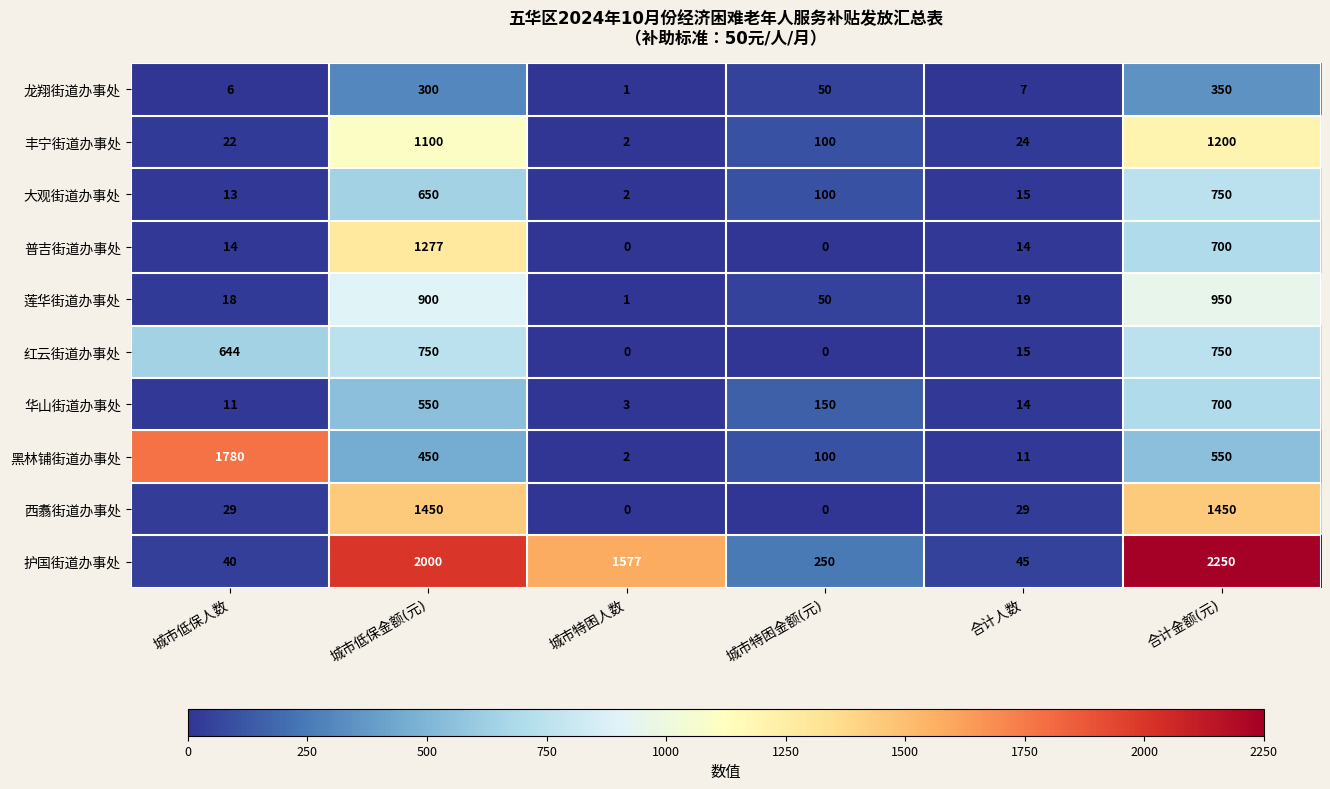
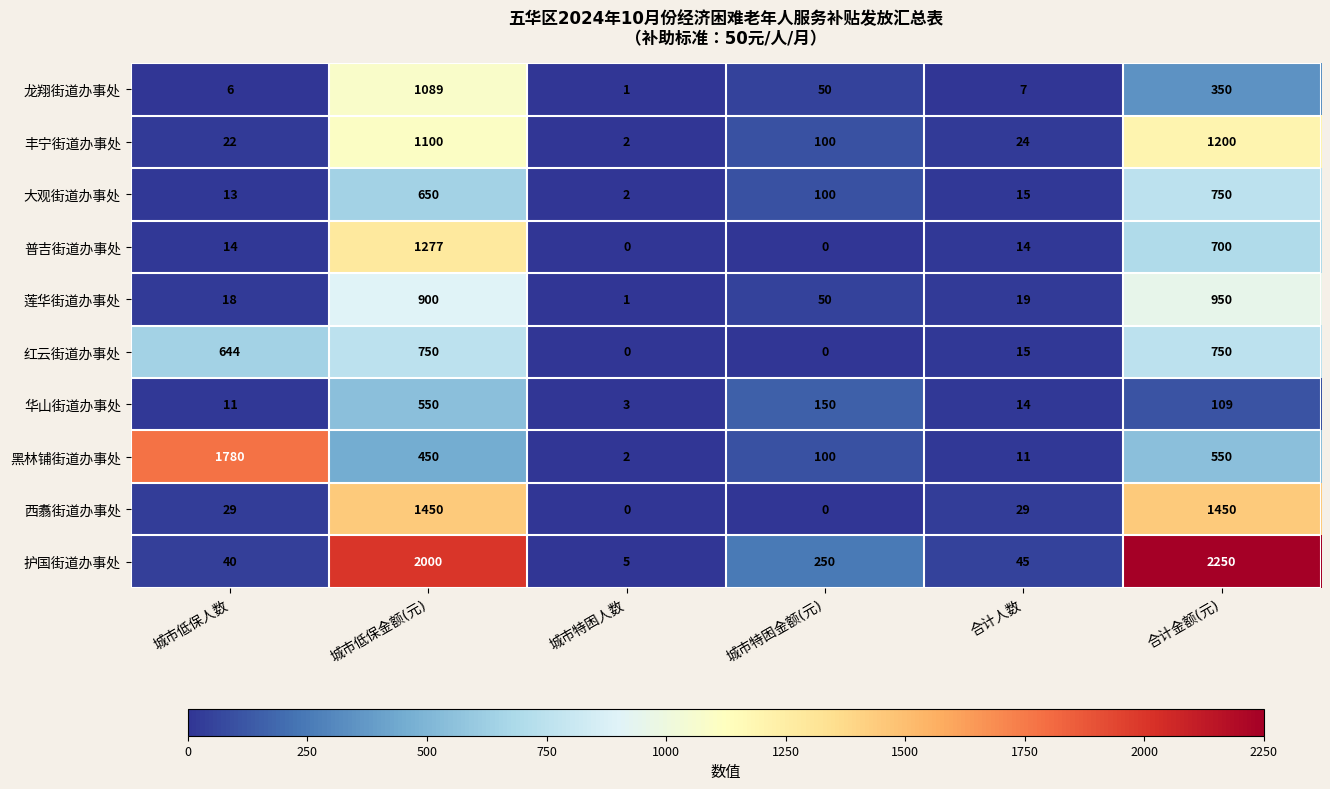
  {
    "龙翔街道办事处": {
      "城市低保人数": 6,
-     "城市低保金额(元)": 300,
+     "城市低保金额(元)": 1089,
      "城市特困人数": 1,
      "城市特困金额(元)": 50,
      "合计人数": 7,
      "合计金额(元)": 350
    },
    "丰宁街道办事处": {
      "城市低保人数": 22,
      "城市低保金额(元)": 1100,
      "城市特困人数": 2,
      "城市特困金额(元)": 100,
      "合计人数": 24,
      "合计金额(元)": 1200
    },
    "大观街道办事处": {
      "城市低保人数": 13,
      "城市低保金额(元)": 650,
      "城市特困人数": 2,
      "城市特困金额(元)": 100,
      "合计人数": 15,
      "合计金额(元)": 750
    },
    "普吉街道办事处": {
      "城市低保人数": 14,
      "城市低保金额(元)": 1277,
      "城市特困人数": 0,
      "城市特困金额(元)": 0,
      "合计人数": 14,
      "合计金额(元)": 700
    },
    "莲华街道办事处": {
      "城市低保人数": 18,
      "城市低保金额(元)": 900,
      "城市特困人数": 1,
      "城市特困金额(元)": 50,
      "合计人数": 19,
      "合计金额(元)": 950
    },
    "红云街道办事处": {
      "城市低保人数": 644,
      "城市低保金额(元)": 750,
      "城市特困人数": 0,
      "城市特困金额(元)": 0,
      "合计人数": 15,
      "合计金额(元)": 750
    },
    "华山街道办事处": {
      "城市低保人数": 11,
      "城市低保金额(元)": 550,
      "城市特困人数": 3,
      "城市特困金额(元)": 150,
      "合计人数": 14,
-     "合计金额(元)": 700
+     "合计金额(元)": 109
    },
    "黑林铺街道办事处": {
      "城市低保人数": 1780,
      "城市低保金额(元)": 450,
      "城市特困人数": 2,
      "城市特困金额(元)": 100,
      "合计人数": 11,
      "合计金额(元)": 550
    },
    "西翥街道办事处": {
      "城市低保人数": 29,
      "城市低保金额(元)": 1450,
      "城市特困人数": 0,
      "城市特困金额(元)": 0,
      "合计人数": 29,
      "合计金额(元)": 1450
    },
    "护国街道办事处": {
      "城市低保人数": 40,
      "城市低保金额(元)": 2000,
-     "城市特困人数": 1577,
+     "城市特困人数": 5,
      "城市特困金额(元)": 250,
      "合计人数": 45,
      "合计金额(元)": 2250
    }
  }
